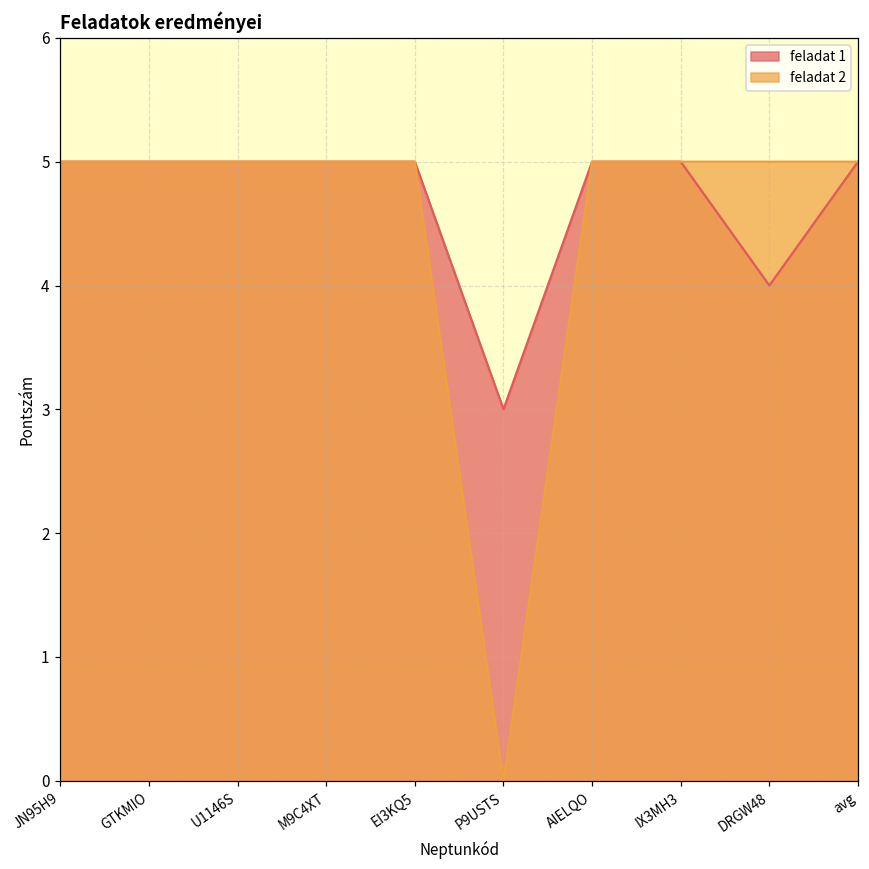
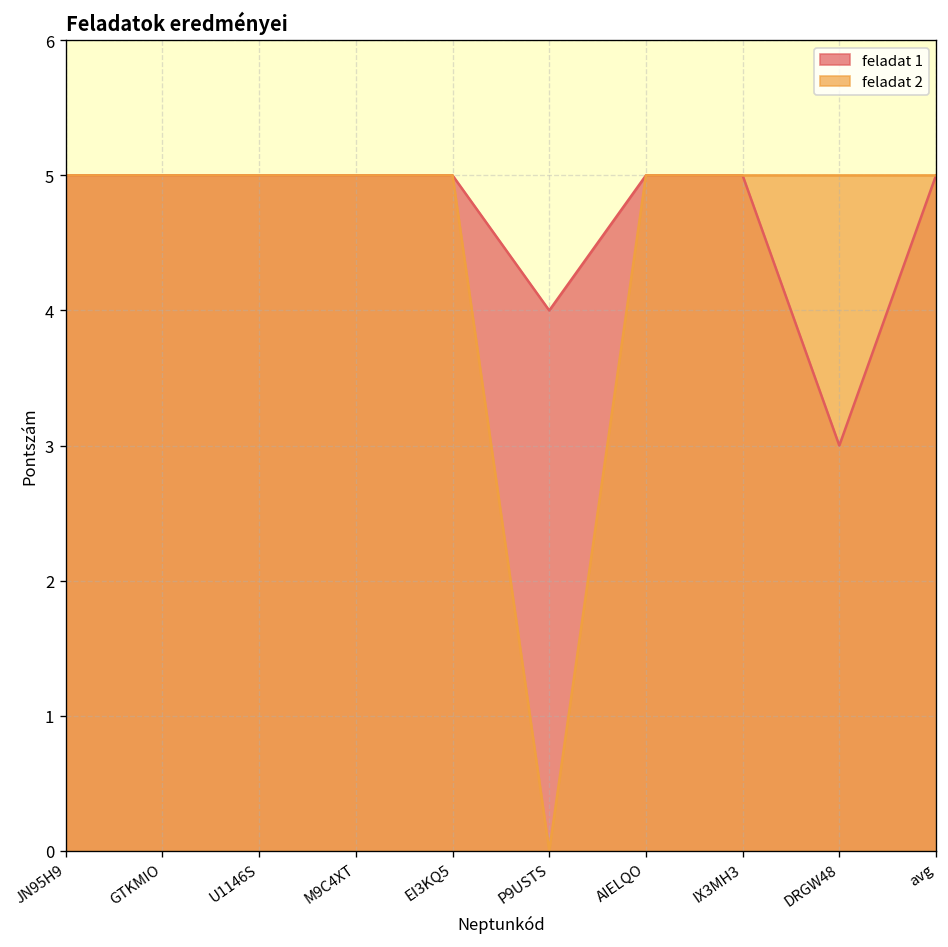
  {
    "feladat 1": {
-     "P9USTS": 3,
-     "DRGW48": 4
+     "P9USTS": 4,
+     "DRGW48": 3
    },
    "feladat 2": {
      "P9USTS": 0,
      "DRGW48": 5
    }
  }
